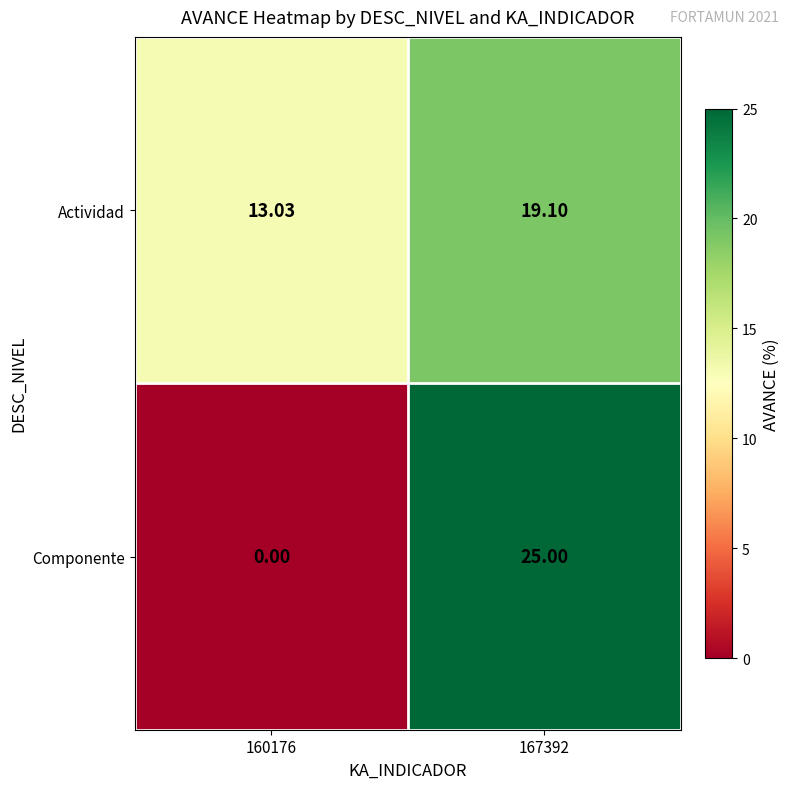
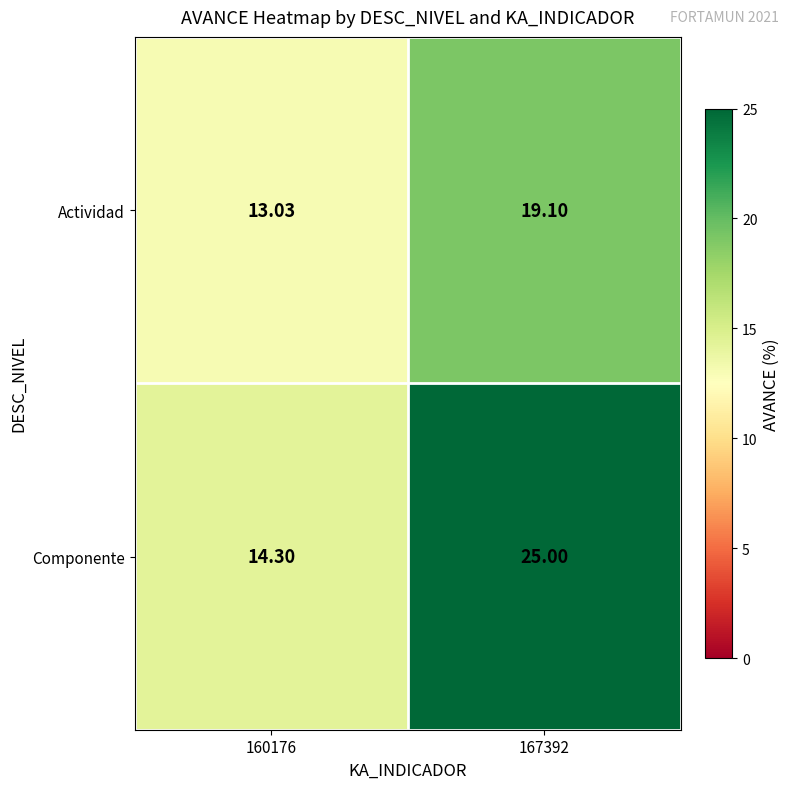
  {
    "Actividad": {
      "160176": 13.03,
      "167392": 19.10
    },
    "Componente": {
-     "160176": 0.00,
+     "160176": 14.30,
      "167392": 25.00
    }
  }
